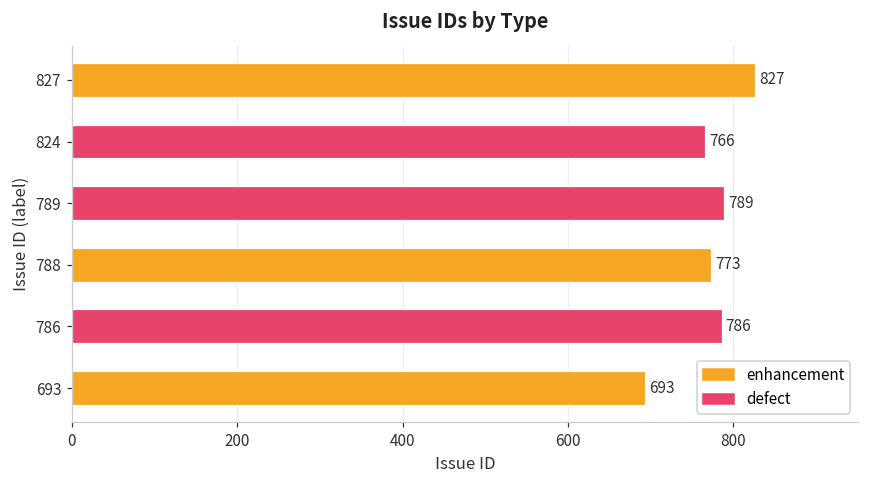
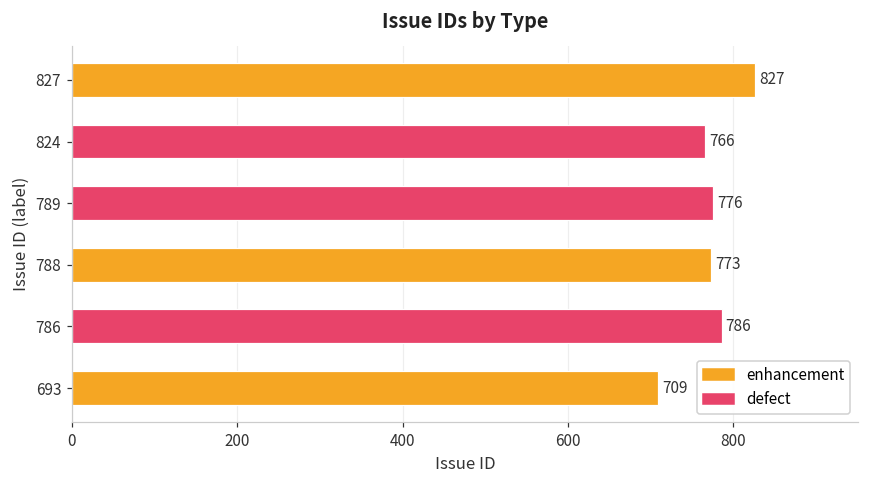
  {
    "827": 827,
    "824": 766,
-   "789": 789,
+   "789": 776,
    "788": 773,
    "786": 786,
-   "693": 693
+   "693": 709
  }
